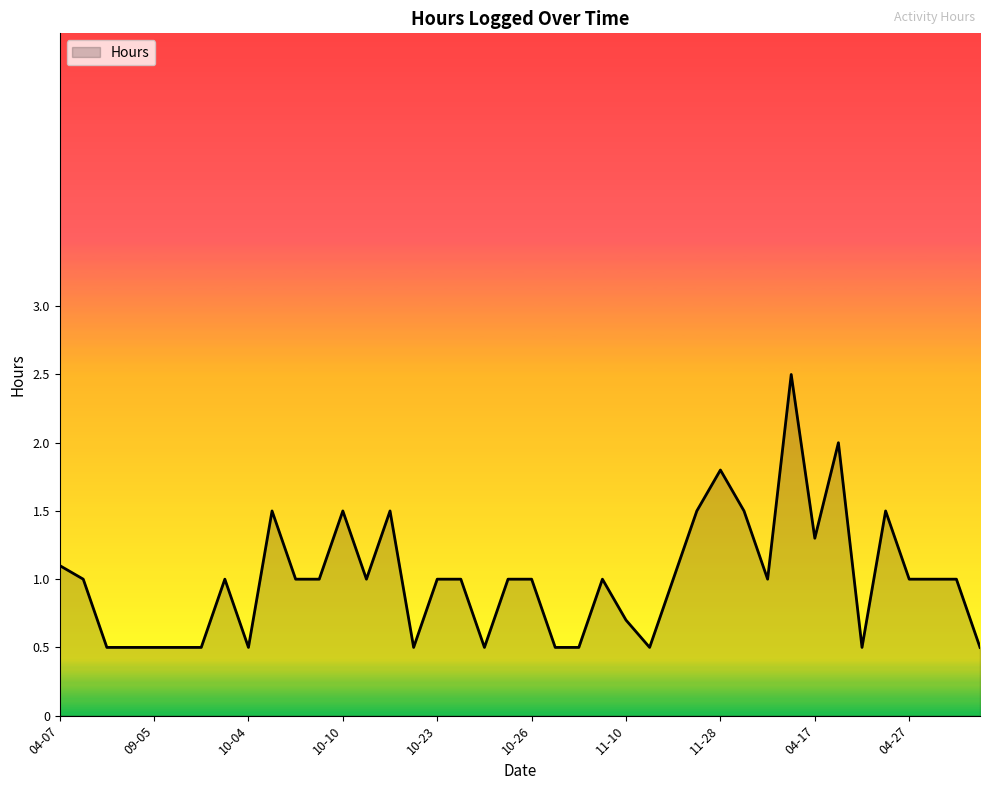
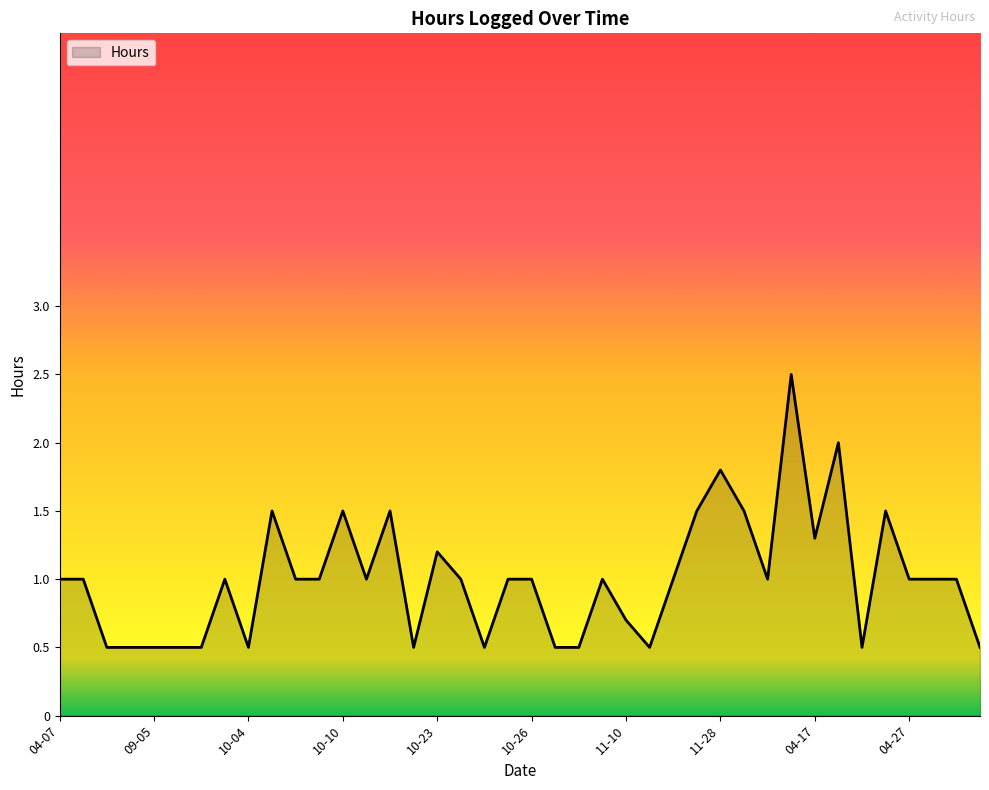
  {
-   "04-07": 1.1,
+   "04-07": 1.0,
    "09-05": 0.5,
    "10-04": 0.5,
    "10-10": 1.5,
-   "10-23": 1.0,
+   "10-23": 1.2,
    "10-26": 1.0,
    "11-10": 0.7,
    "11-28": 1.8,
    "04-17": 1.3,
    "04-27": 1.0
  }
